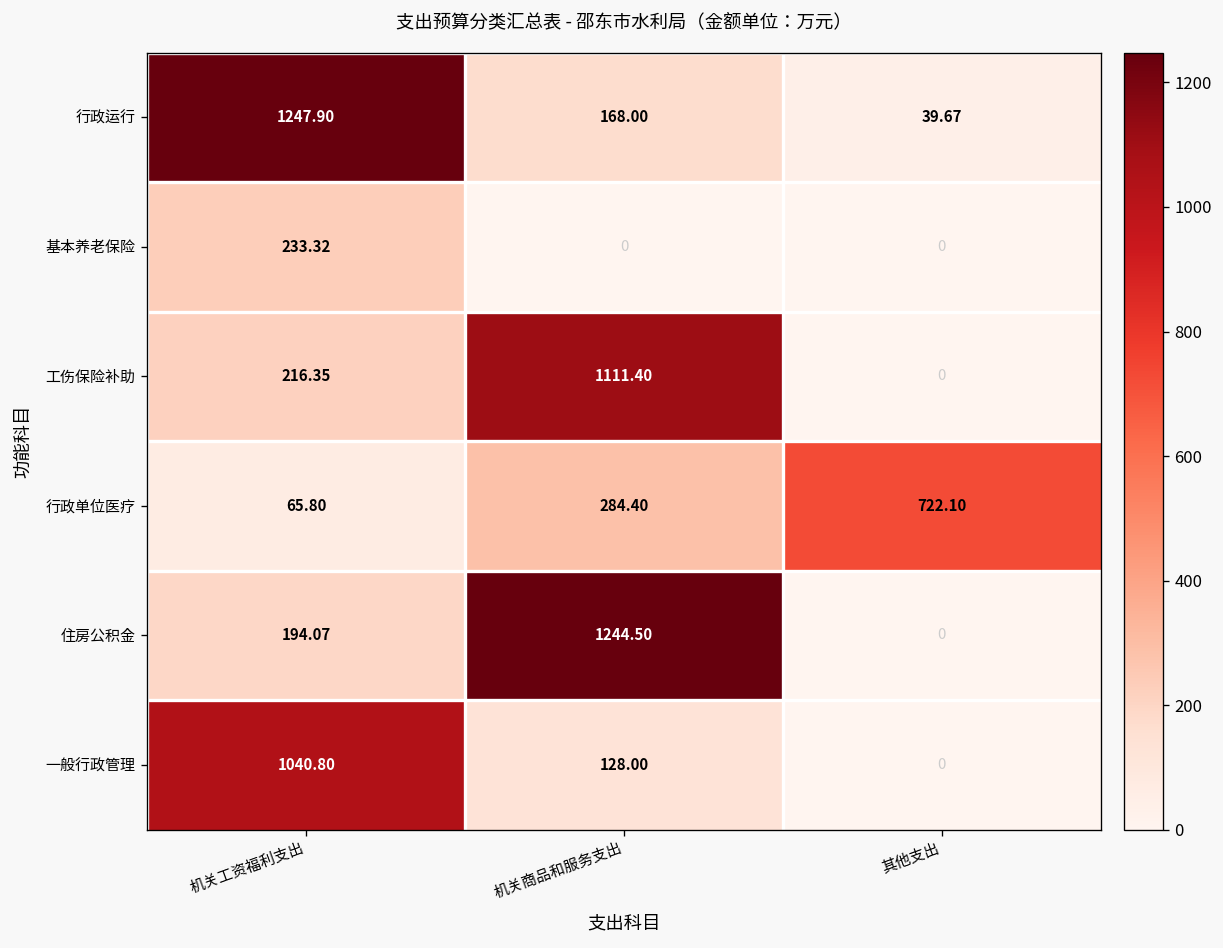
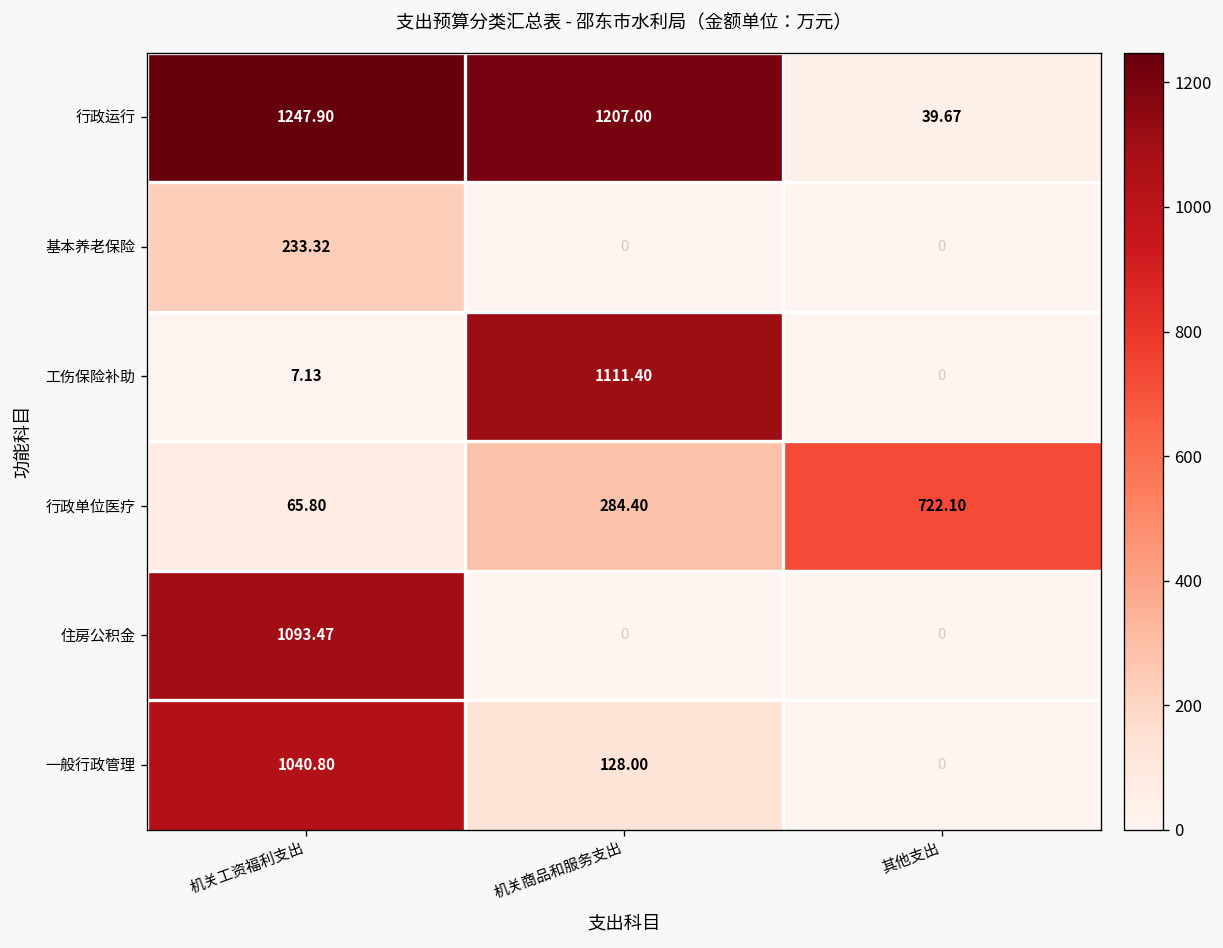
  {
    "行政运行": {
      "机关工资福利支出": 1247.90,
-     "机关商品和服务支出": 168.00,
+     "机关商品和服务支出": 1207.00,
      "其他支出": 39.67
    },
    "基本养老保险": {
      "机关工资福利支出": 233.32,
      "机关商品和服务支出": 0,
      "其他支出": 0
    },
    "工伤保险补助": {
-     "机关工资福利支出": 216.35,
+     "机关工资福利支出": 7.13,
      "机关商品和服务支出": 1111.40,
      "其他支出": 0
    },
    "行政单位医疗": {
      "机关工资福利支出": 65.80,
      "机关商品和服务支出": 284.40,
      "其他支出": 722.10
    },
    "住房公积金": {
-     "机关工资福利支出": 194.07,
-     "机关商品和服务支出": 1244.50,
+     "机关工资福利支出": 1093.47,
+     "机关商品和服务支出": 0,
      "其他支出": 0
    },
    "一般行政管理": {
      "机关工资福利支出": 1040.80,
      "机关商品和服务支出": 128.00,
      "其他支出": 0
    }
  }
